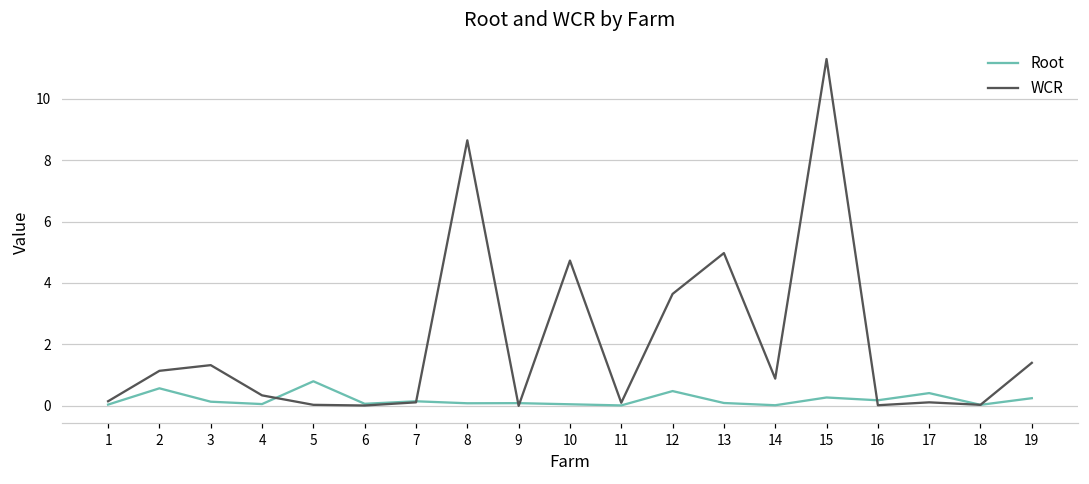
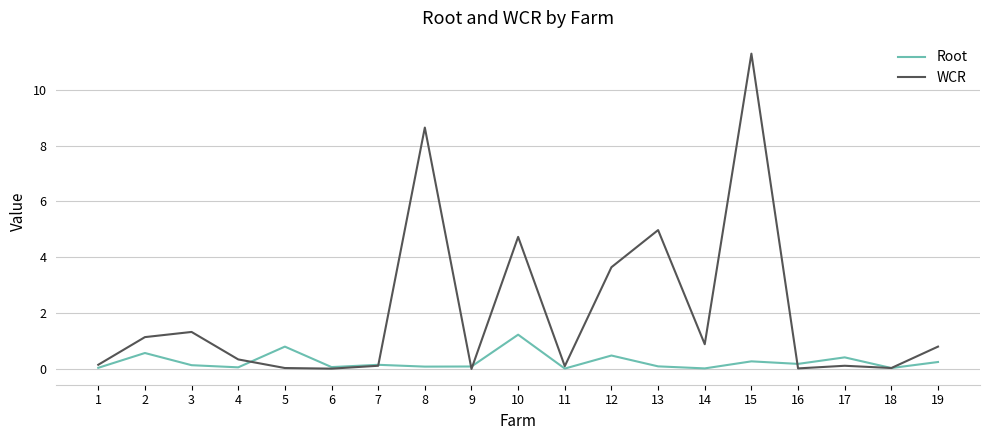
  {
    "Root": {
      "1": 0.0,
      "2": 0.6,
      "3": 0.1,
      "4": 0.1,
      "5": 0.8,
      "8": 0.1,
-     "10": 0.1,
+     "10": 1.2,
      "12": 0.5,
      "13": 0.1,
      "14": 0.0,
      "15": 0.3,
      "16": 0.2,
      "17": 0.4,
      "19": 0.2
    },
    "WCR": {
      "1": 0.2,
      "2": 1.1,
      "3": 1.3,
      "4": 0.3,
      "5": 0.0,
      "8": 8.6,
      "10": 4.7,
      "12": 3.6,
      "13": 5.0,
      "14": 0.9,
      "15": 11.3,
      "16": 0.0,
      "17": 0.1,
-     "19": 1.4
+     "19": 0.8
    }
  }
